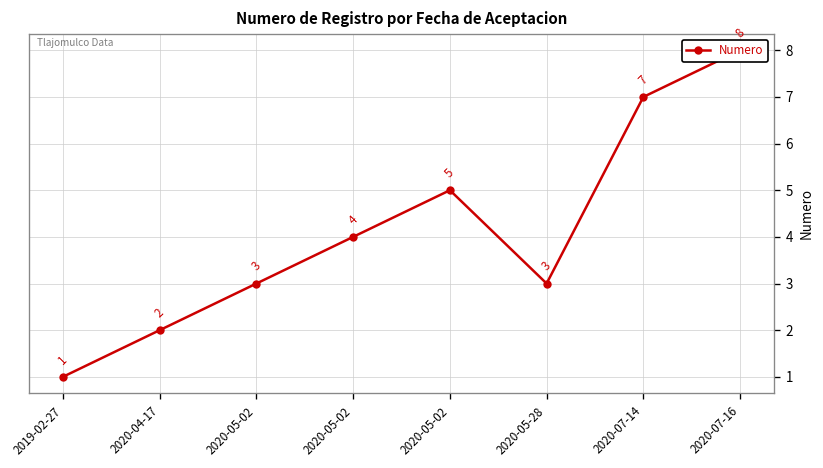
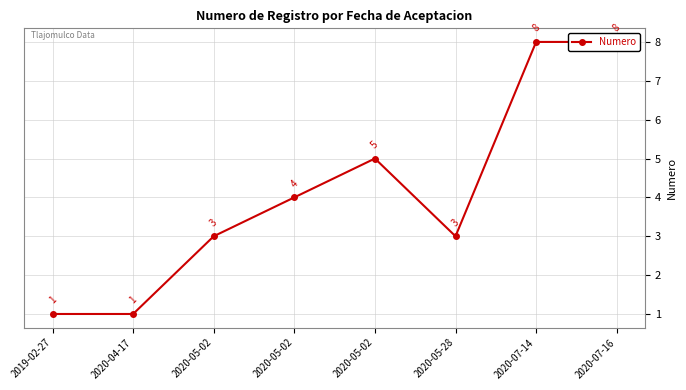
  {
    "2019-02-27": 1,
-   "2020-04-17": 2,
+   "2020-04-17": 1,
    "2020-05-28": 3,
-   "2020-07-14": 7
+   "2020-07-14": 8
  }
